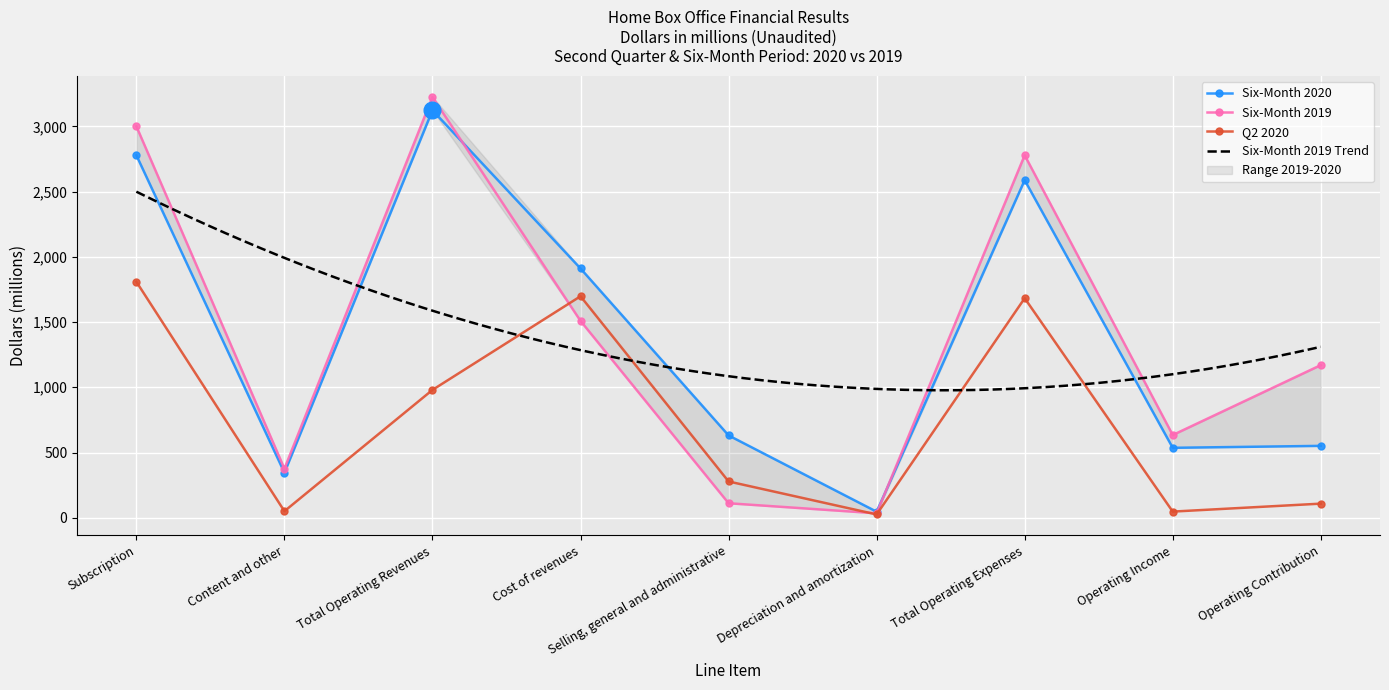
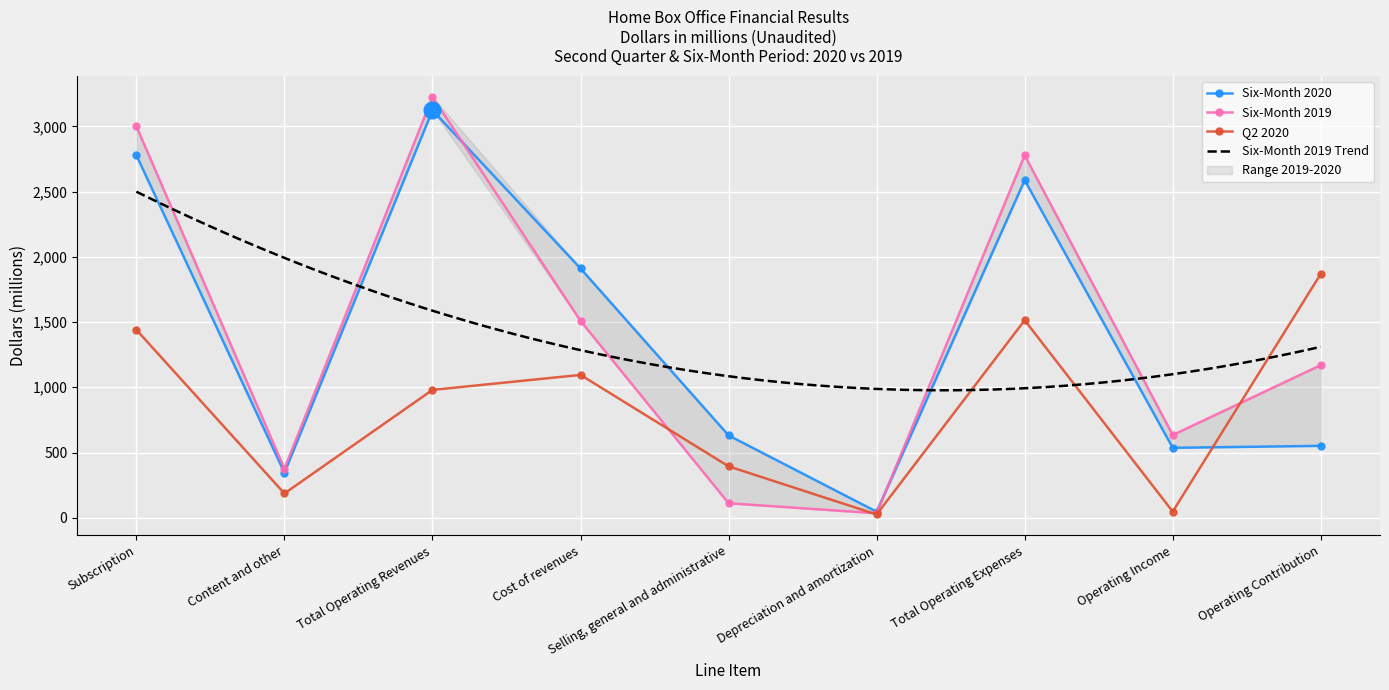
  {
    "Six-Month 2019": {
      "Cost of revenues": "1,510",
      "Selling, general and administrative": "110"
    },
    "Q2 2020": {
-     "Subscription": "1,810",
-     "Content and other": "50",
+     "Subscription": "1,440",
+     "Content and other": "190",
      "Total Operating Revenues": "980",
-     "Cost of revenues": "1,700",
-     "Selling, general and administrative": "280",
-     "Total Operating Expenses": "1,680",
+     "Cost of revenues": "1,100",
+     "Selling, general and administrative": "390",
+     "Total Operating Expenses": "1,510",
      "Operating Income": "50",
-     "Operating Contribution": "110"
+     "Operating Contribution": "1,870"
    },
    "Six-Month 2019 Trend": {
      "Subscription": "2,500",
      "Operating Contribution": "1,310"
    }
  }
